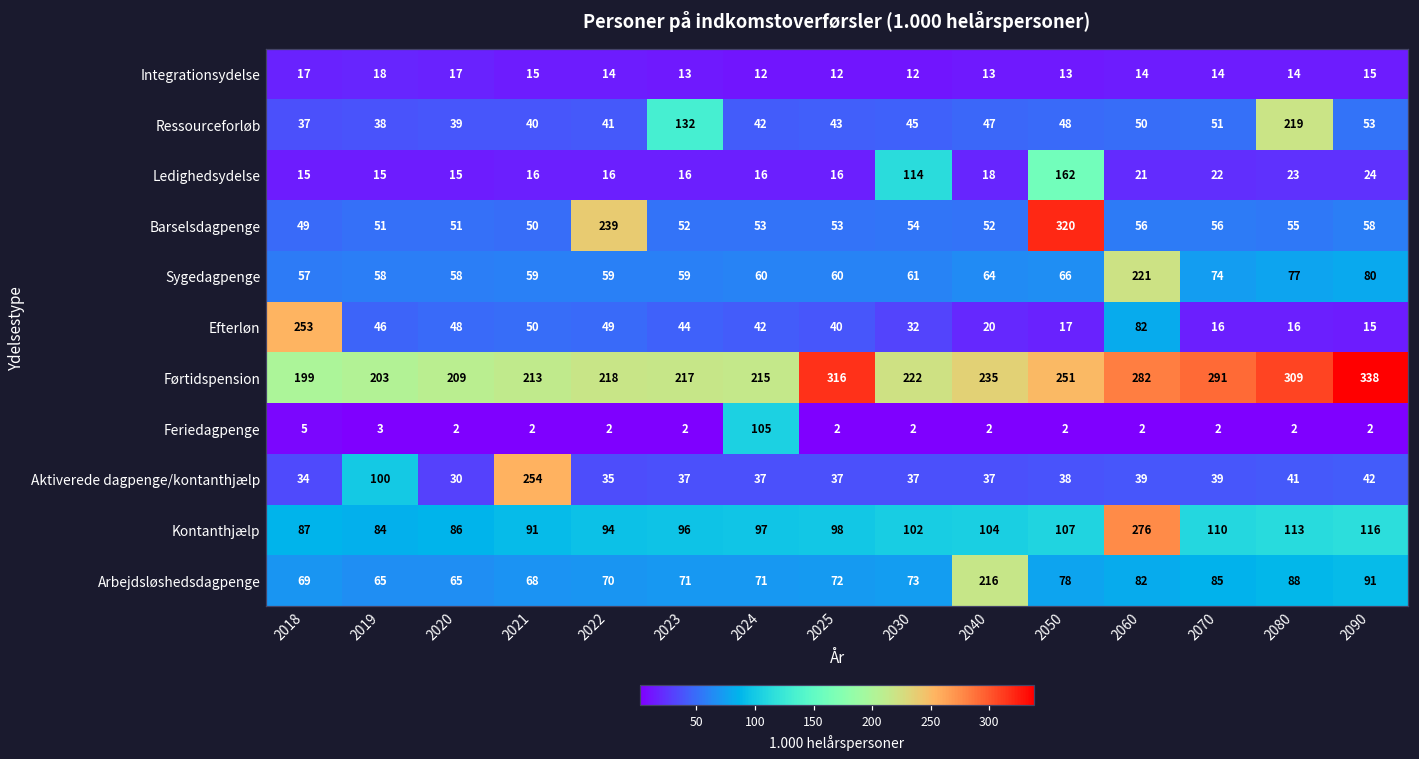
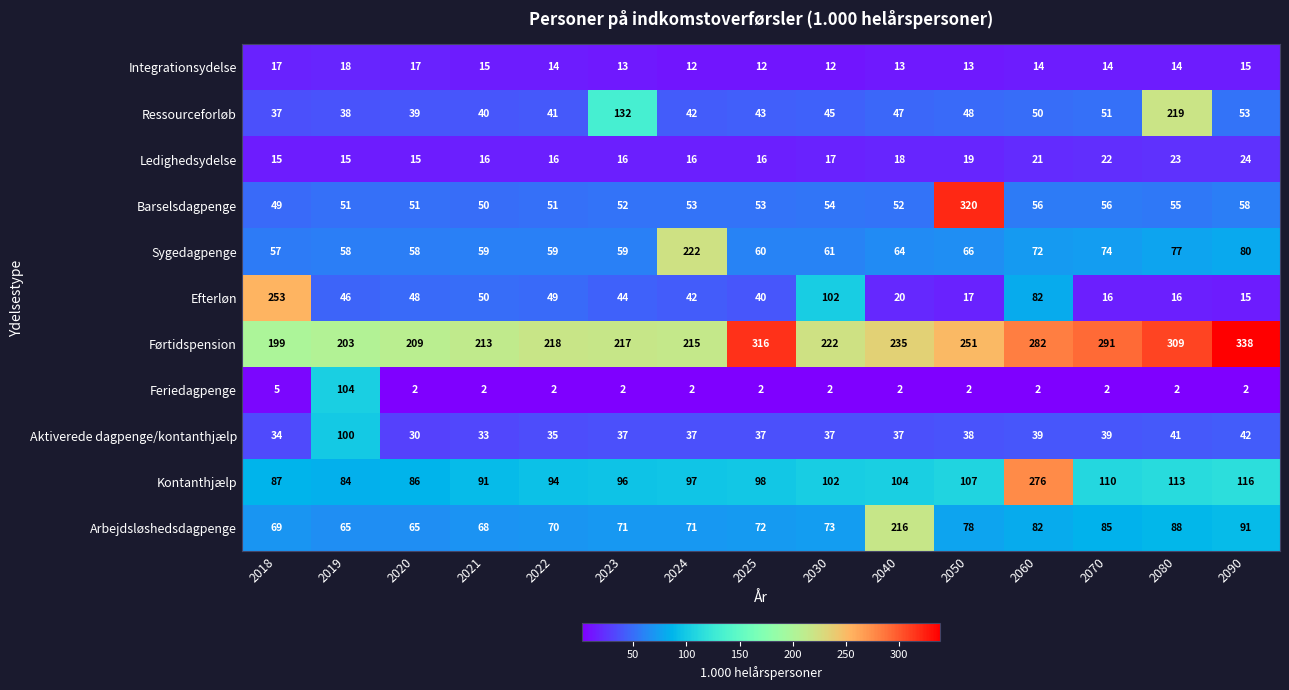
  {
    "Integrationsydelse": {
      "2018": 17,
      "2019": 18,
      "2020": 17,
      "2021": 15,
      "2022": 14,
      "2023": 13,
      "2024": 12,
      "2025": 12,
      "2030": 12,
      "2040": 13,
      "2050": 13,
      "2060": 14,
      "2070": 14,
      "2080": 14,
      "2090": 15
    },
    "Ressourceforløb": {
      "2018": 37,
      "2019": 38,
      "2020": 39,
      "2021": 40,
      "2022": 41,
      "2023": 132,
      "2024": 42,
      "2025": 43,
      "2030": 45,
      "2040": 47,
      "2050": 48,
      "2060": 50,
      "2070": 51,
      "2080": 219,
      "2090": 53
    },
    "Ledighedsydelse": {
      "2018": 15,
      "2019": 15,
      "2020": 15,
      "2021": 16,
      "2022": 16,
      "2023": 16,
      "2024": 16,
      "2025": 16,
-     "2030": 114,
+     "2030": 17,
      "2040": 18,
-     "2050": 162,
+     "2050": 19,
      "2060": 21,
      "2070": 22,
      "2080": 23,
      "2090": 24
    },
    "Barselsdagpenge": {
      "2018": 49,
      "2019": 51,
      "2020": 51,
      "2021": 50,
-     "2022": 239,
+     "2022": 51,
      "2023": 52,
      "2024": 53,
      "2025": 53,
      "2030": 54,
      "2040": 52,
      "2050": 320,
      "2060": 56,
      "2070": 56,
      "2080": 55,
      "2090": 58
    },
    "Sygedagpenge": {
      "2018": 57,
      "2019": 58,
      "2020": 58,
      "2021": 59,
      "2022": 59,
      "2023": 59,
-     "2024": 60,
+     "2024": 222,
      "2025": 60,
      "2030": 61,
      "2040": 64,
      "2050": 66,
-     "2060": 221,
+     "2060": 72,
      "2070": 74,
      "2080": 77,
      "2090": 80
    },
    "Efterløn": {
      "2018": 253,
      "2019": 46,
      "2020": 48,
      "2021": 50,
      "2022": 49,
      "2023": 44,
      "2024": 42,
      "2025": 40,
-     "2030": 32,
+     "2030": 102,
      "2040": 20,
      "2050": 17,
      "2060": 82,
      "2070": 16,
      "2080": 16,
      "2090": 15
    },
    "Førtidspension": {
      "2018": 199,
      "2019": 203,
      "2020": 209,
      "2021": 213,
      "2022": 218,
      "2023": 217,
      "2024": 215,
      "2025": 316,
      "2030": 222,
      "2040": 235,
      "2050": 251,
      "2060": 282,
      "2070": 291,
      "2080": 309,
      "2090": 338
    },
    "Feriedagpenge": {
      "2018": 5,
-     "2019": 3,
+     "2019": 104,
      "2020": 2,
      "2021": 2,
      "2022": 2,
      "2023": 2,
-     "2024": 105,
+     "2024": 2,
      "2025": 2,
      "2030": 2,
      "2040": 2,
      "2050": 2,
      "2060": 2,
      "2070": 2,
      "2080": 2,
      "2090": 2
    },
    "Aktiverede dagpenge/kontanthjælp": {
      "2018": 34,
      "2019": 100,
      "2020": 30,
-     "2021": 254,
+     "2021": 33,
      "2022": 35,
      "2023": 37,
      "2024": 37,
      "2025": 37,
      "2030": 37,
      "2040": 37,
      "2050": 38,
      "2060": 39,
      "2070": 39,
      "2080": 41,
      "2090": 42
    },
    "Kontanthjælp": {
      "2018": 87,
      "2019": 84,
      "2020": 86,
      "2021": 91,
      "2022": 94,
      "2023": 96,
      "2024": 97,
      "2025": 98,
      "2030": 102,
      "2040": 104,
      "2050": 107,
      "2060": 276,
      "2070": 110,
      "2080": 113,
      "2090": 116
    },
    "Arbejdsløshedsdagpenge": {
      "2018": 69,
      "2019": 65,
      "2020": 65,
      "2021": 68,
      "2022": 70,
      "2023": 71,
      "2024": 71,
      "2025": 72,
      "2030": 73,
      "2040": 216,
      "2050": 78,
      "2060": 82,
      "2070": 85,
      "2080": 88,
      "2090": 91
    }
  }
